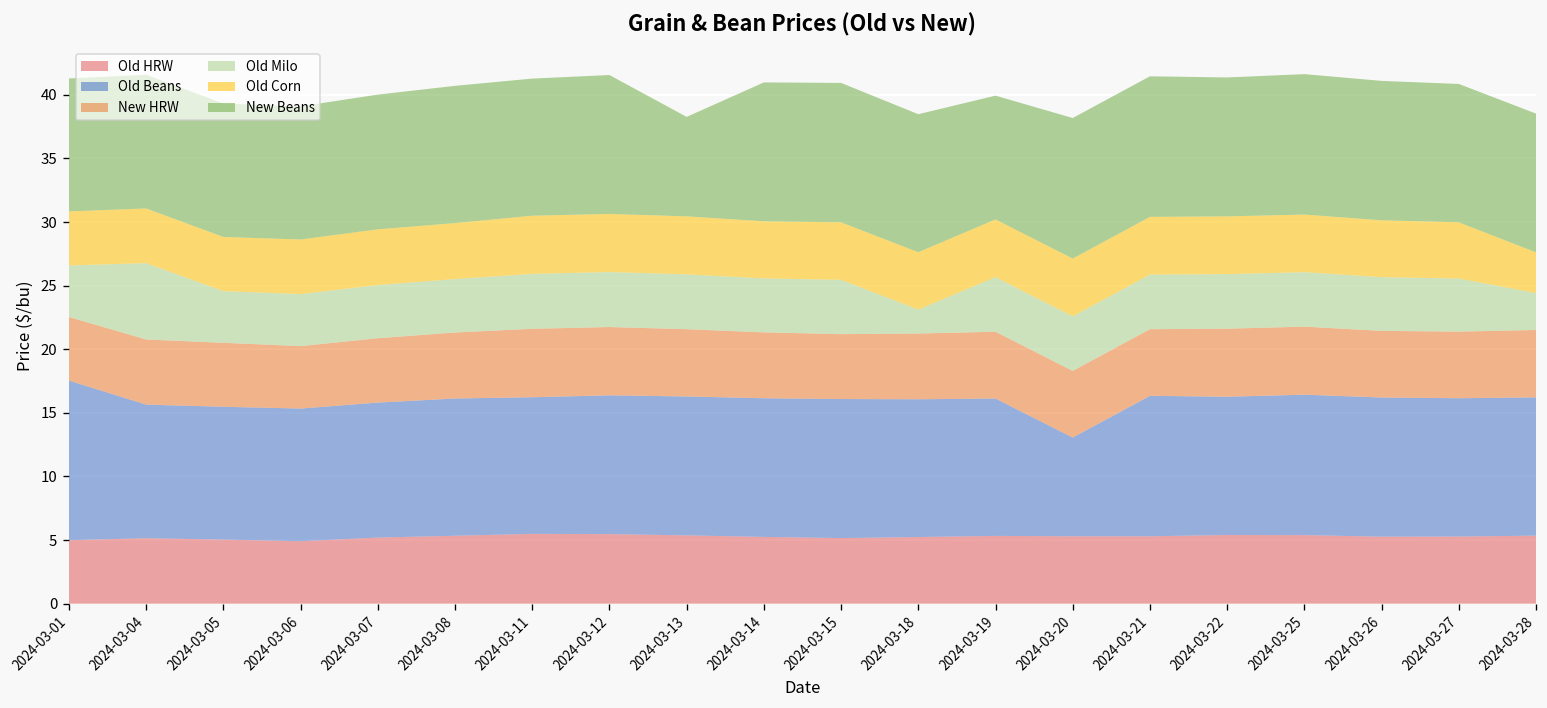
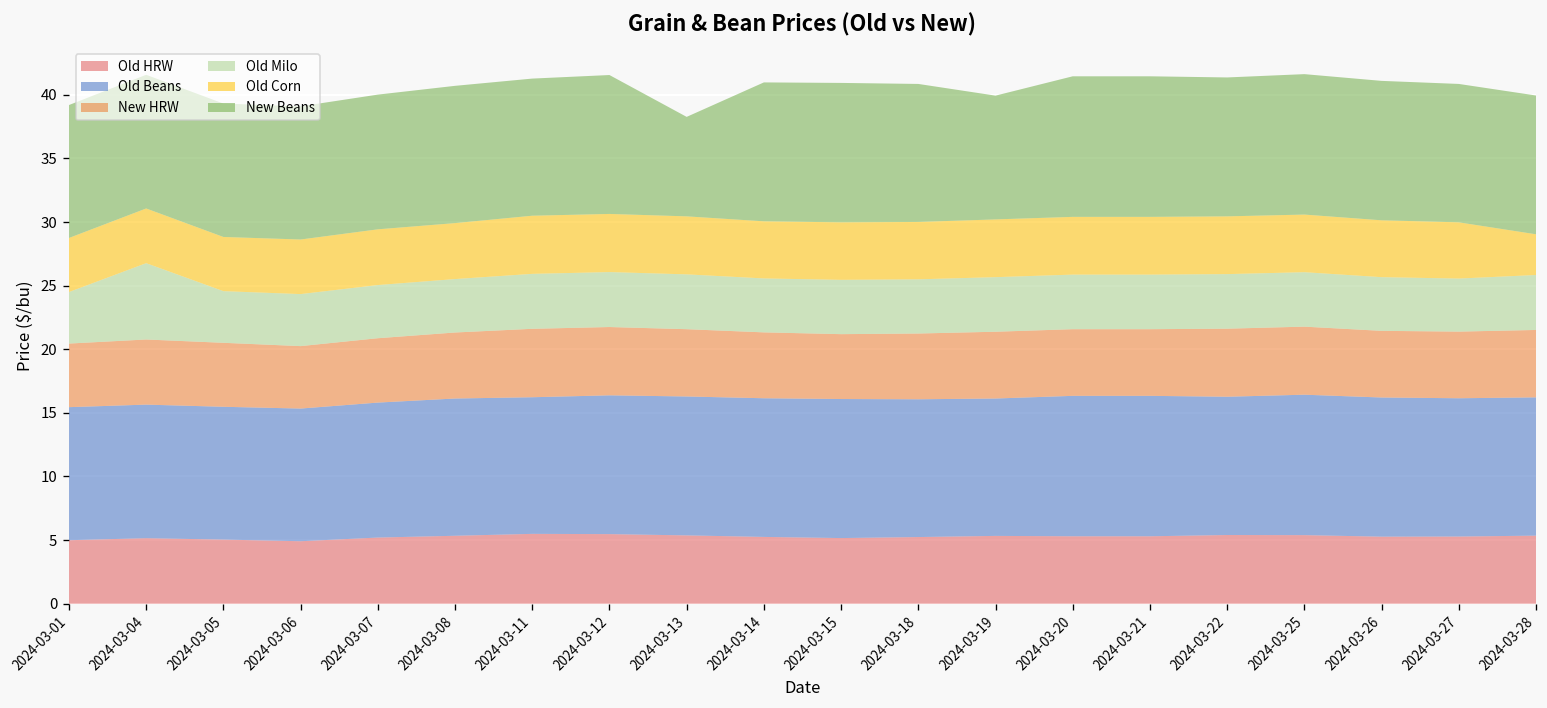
  {
    "Old Beans": {
-     "2024-03-01": 12.5,
+     "2024-03-01": 10.5,
      "2024-03-04": 10.5,
      "2024-03-05": 10.4,
      "2024-03-06": 10.4,
      "2024-03-07": 10.6,
      "2024-03-08": 10.8,
      "2024-03-11": 10.7,
      "2024-03-12": 10.9,
      "2024-03-13": 10.9,
      "2024-03-14": 10.9,
      "2024-03-15": 10.9,
      "2024-03-18": 10.8,
      "2024-03-19": 10.8,
-     "2024-03-20": 7.8,
+     "2024-03-20": 11.0,
      "2024-03-21": 11.0,
      "2024-03-22": 10.9,
      "2024-03-25": 11.0,
      "2024-03-26": 10.9,
      "2024-03-27": 10.9,
      "2024-03-28": 10.9
    },
    "Old Milo": {
      "2024-03-01": 4.1,
      "2024-03-04": 6.0,
      "2024-03-05": 4.1,
      "2024-03-06": 4.1,
      "2024-03-07": 4.2,
      "2024-03-08": 4.2,
      "2024-03-11": 4.3,
      "2024-03-12": 4.3,
      "2024-03-13": 4.3,
      "2024-03-14": 4.2,
      "2024-03-15": 4.3,
-     "2024-03-18": 1.9,
+     "2024-03-18": 4.3,
      "2024-03-19": 4.3,
      "2024-03-20": 4.3,
      "2024-03-21": 4.3,
      "2024-03-22": 4.3,
      "2024-03-25": 4.3,
      "2024-03-26": 4.2,
      "2024-03-27": 4.2,
-     "2024-03-28": 2.9
+     "2024-03-28": 4.3
    },
    "Old Corn": {
      "2024-03-01": 4.3,
      "2024-03-04": 4.3,
      "2024-03-05": 4.3,
      "2024-03-06": 4.3,
      "2024-03-07": 4.4,
      "2024-03-08": 4.4,
      "2024-03-11": 4.6,
      "2024-03-12": 4.6,
      "2024-03-13": 4.6,
      "2024-03-14": 4.5,
      "2024-03-15": 4.5,
      "2024-03-18": 4.5,
      "2024-03-19": 4.5,
      "2024-03-20": 4.5,
      "2024-03-21": 4.5,
      "2024-03-22": 4.5,
      "2024-03-25": 4.5,
      "2024-03-26": 4.5,
      "2024-03-27": 4.4,
      "2024-03-28": 3.2
    },
    "New Beans": {
      "2024-03-01": 10.5,
      "2024-03-07": 10.6,
      "2024-03-08": 10.8,
      "2024-03-11": 10.8,
      "2024-03-12": 10.9,
      "2024-03-13": 7.8,
      "2024-03-14": 10.9,
      "2024-03-15": 11.0,
      "2024-03-18": 10.9,
      "2024-03-19": 9.7,
      "2024-03-20": 11.0,
      "2024-03-21": 11.0,
      "2024-03-22": 10.9,
      "2024-03-25": 11.0,
      "2024-03-26": 11.0,
      "2024-03-27": 10.9,
      "2024-03-28": 10.9
    }
  }
